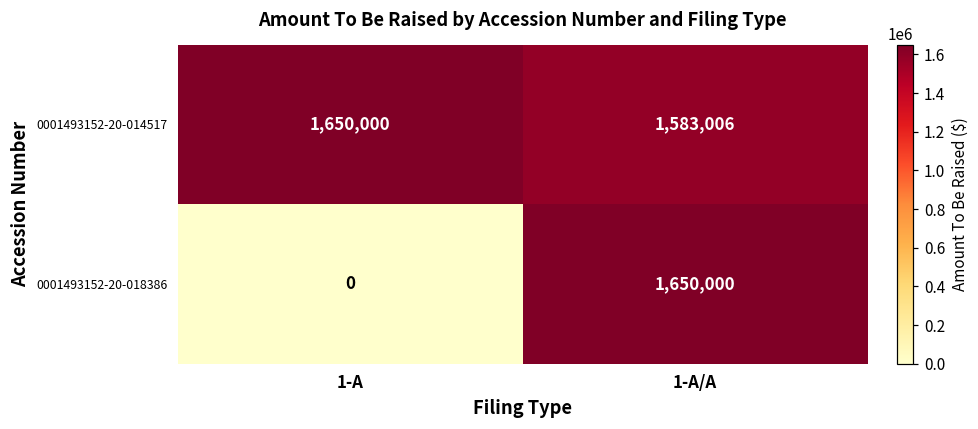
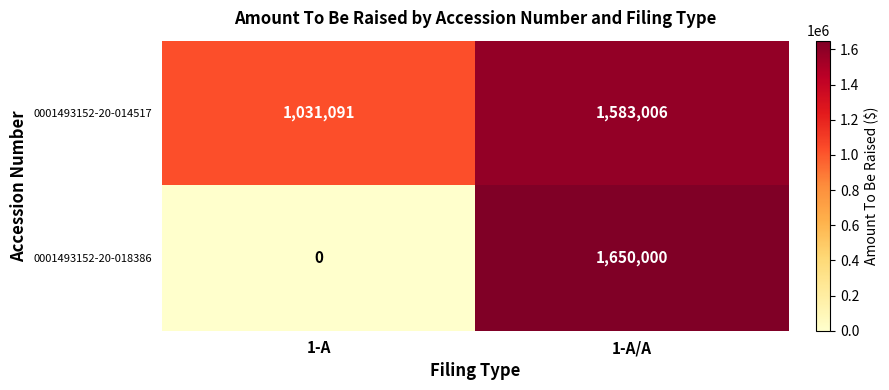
  {
    "0001493152-20-014517": {
-     "1-A": "1,650,000",
+     "1-A": "1,031,091",
      "1-A/A": "1,583,006"
    },
    "0001493152-20-018386": {
      "1-A": "0",
      "1-A/A": "1,650,000"
    }
  }
